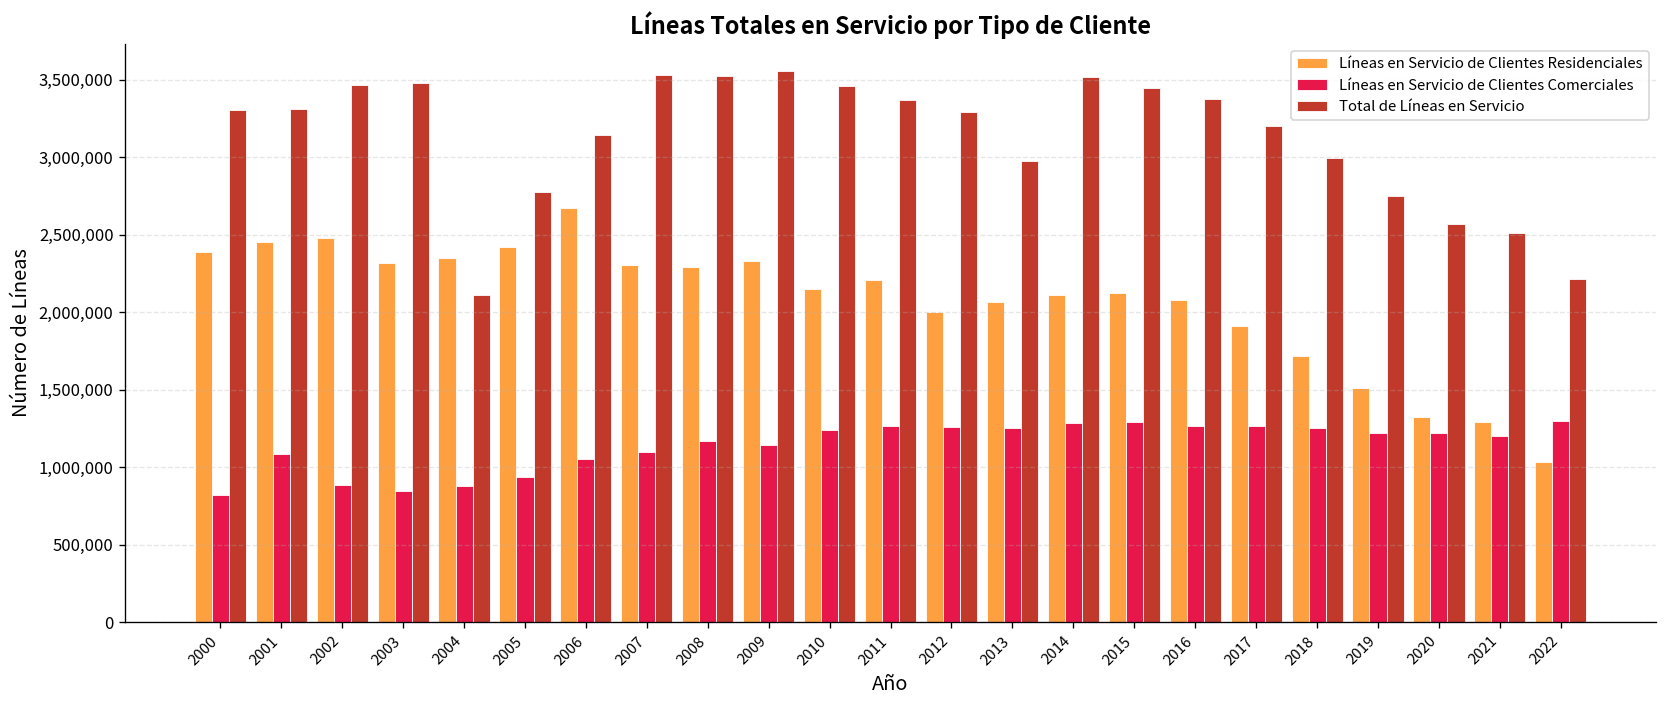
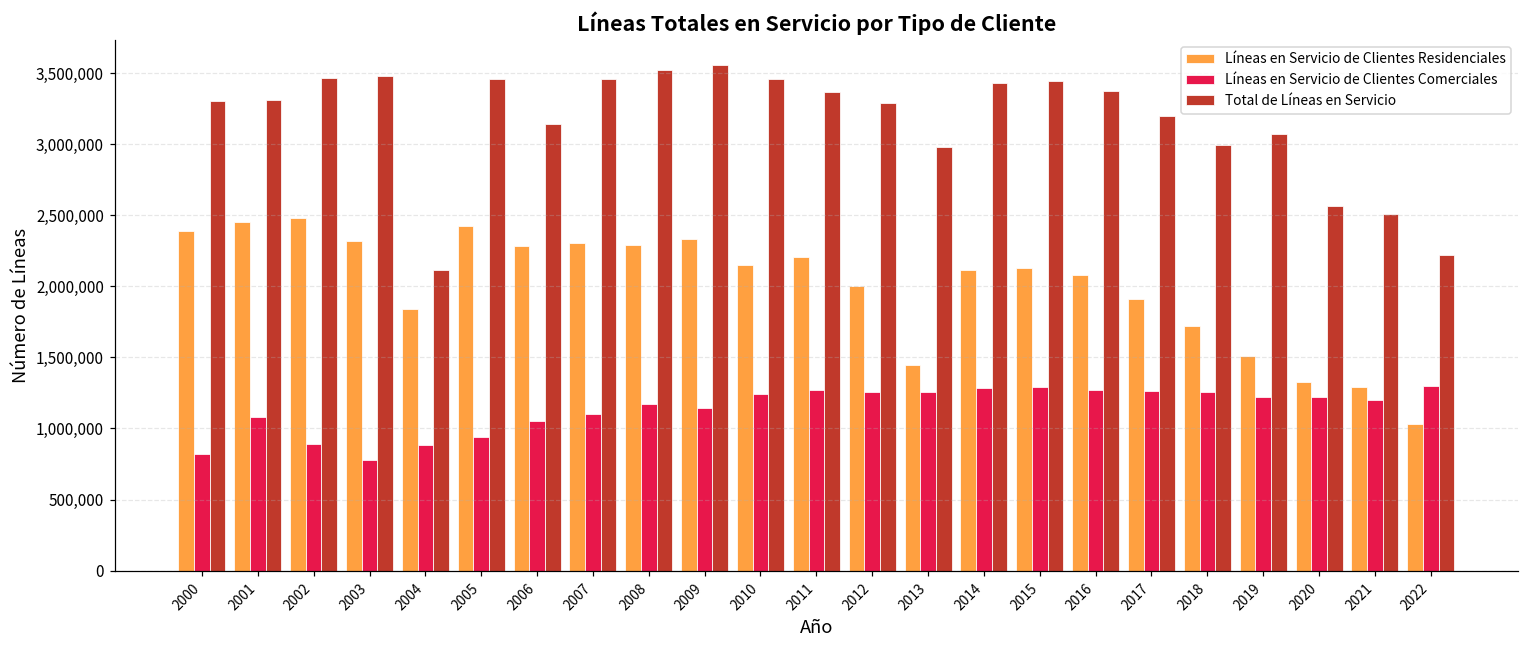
  {
    "Líneas en Servicio de Clientes Residenciales": {
      "2000": "2,390,000",
      "2001": "2,450,000",
      "2002": "2,480,000",
      "2003": "2,320,000",
-     "2004": "2,350,000",
+     "2004": "1,840,000",
      "2005": "2,420,000",
-     "2006": "2,670,000",
+     "2006": "2,280,000",
      "2007": "2,300,000",
      "2008": "2,290,000",
      "2009": "2,330,000",
      "2010": "2,150,000",
      "2011": "2,210,000",
      "2012": "2,000,000",
-     "2013": "2,060,000",
+     "2013": "1,450,000",
      "2014": "2,110,000",
      "2015": "2,130,000",
      "2016": "2,080,000",
      "2017": "1,910,000",
      "2018": "1,720,000",
      "2019": "1,510,000",
      "2020": "1,330,000",
      "2021": "1,290,000",
      "2022": "1,030,000"
    },
    "Líneas en Servicio de Clientes Comerciales": {
      "2000": "820,000",
      "2001": "1,080,000",
      "2002": "890,000",
-     "2003": "850,000",
+     "2003": "780,000",
      "2004": "880,000",
      "2005": "940,000",
      "2006": "1,060,000",
      "2007": "1,100,000",
      "2008": "1,170,000",
      "2009": "1,150,000",
      "2010": "1,240,000",
      "2011": "1,270,000",
      "2012": "1,260,000",
      "2013": "1,250,000",
      "2014": "1,280,000",
      "2015": "1,290,000",
      "2016": "1,270,000",
      "2017": "1,270,000",
      "2018": "1,260,000",
      "2019": "1,220,000",
      "2020": "1,220,000",
      "2021": "1,200,000",
      "2022": "1,300,000"
    },
    "Total de Líneas en Servicio": {
      "2000": "3,300,000",
      "2001": "3,310,000",
      "2002": "3,470,000",
      "2003": "3,480,000",
      "2004": "2,110,000",
-     "2005": "2,770,000",
+     "2005": "3,460,000",
      "2006": "3,140,000",
-     "2007": "3,530,000",
+     "2007": "3,460,000",
      "2008": "3,520,000",
      "2009": "3,560,000",
      "2010": "3,460,000",
      "2011": "3,370,000",
      "2012": "3,290,000",
      "2013": "2,980,000",
-     "2014": "3,520,000",
+     "2014": "3,430,000",
      "2015": "3,450,000",
      "2016": "3,380,000",
      "2017": "3,200,000",
      "2018": "3,000,000",
-     "2019": "2,750,000",
+     "2019": "3,070,000",
      "2020": "2,570,000",
      "2021": "2,510,000",
      "2022": "2,220,000"
    }
  }
